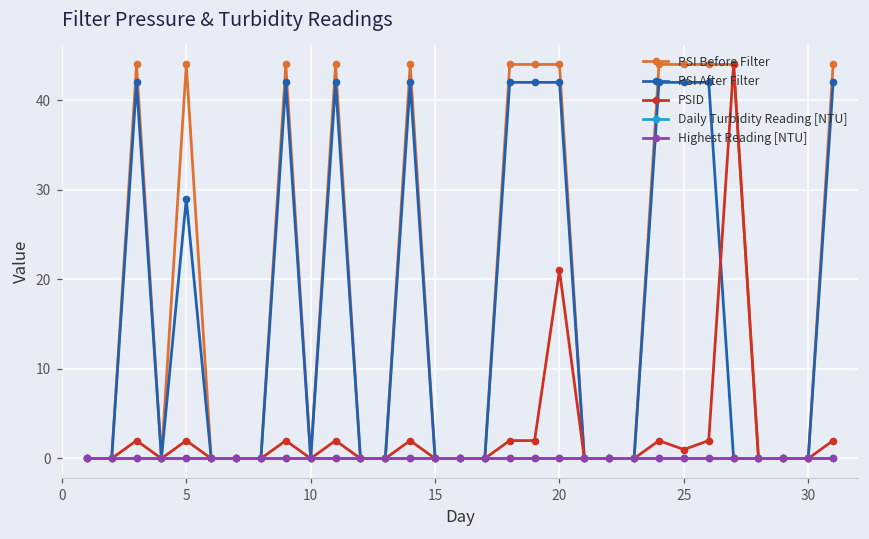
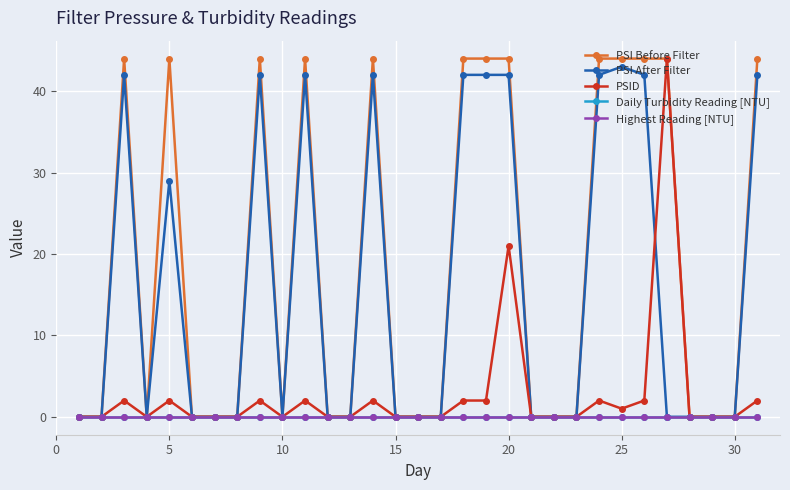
  {
    "PSI Before Filter": {
      "5": 44,
      "20": 44,
      "25": 44
    },
    "PSI After Filter": {
      "5": 29,
      "20": 42,
-     "25": 42
+     "25": 43
    },
    "PSID": {
      "5": 2,
      "20": 21,
      "25": 1
    },
    "Highest Reading [NTU]": {
      "5": 0,
      "20": 0,
      "25": 0
    }
  }
